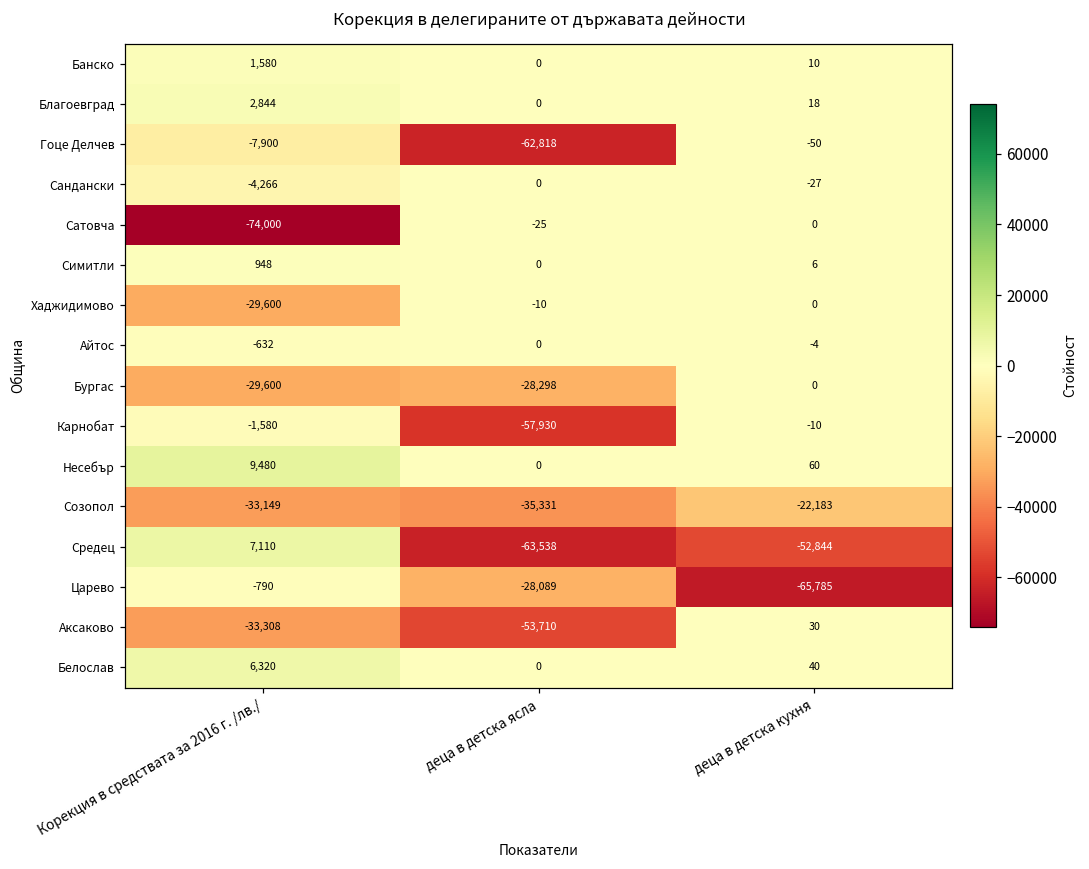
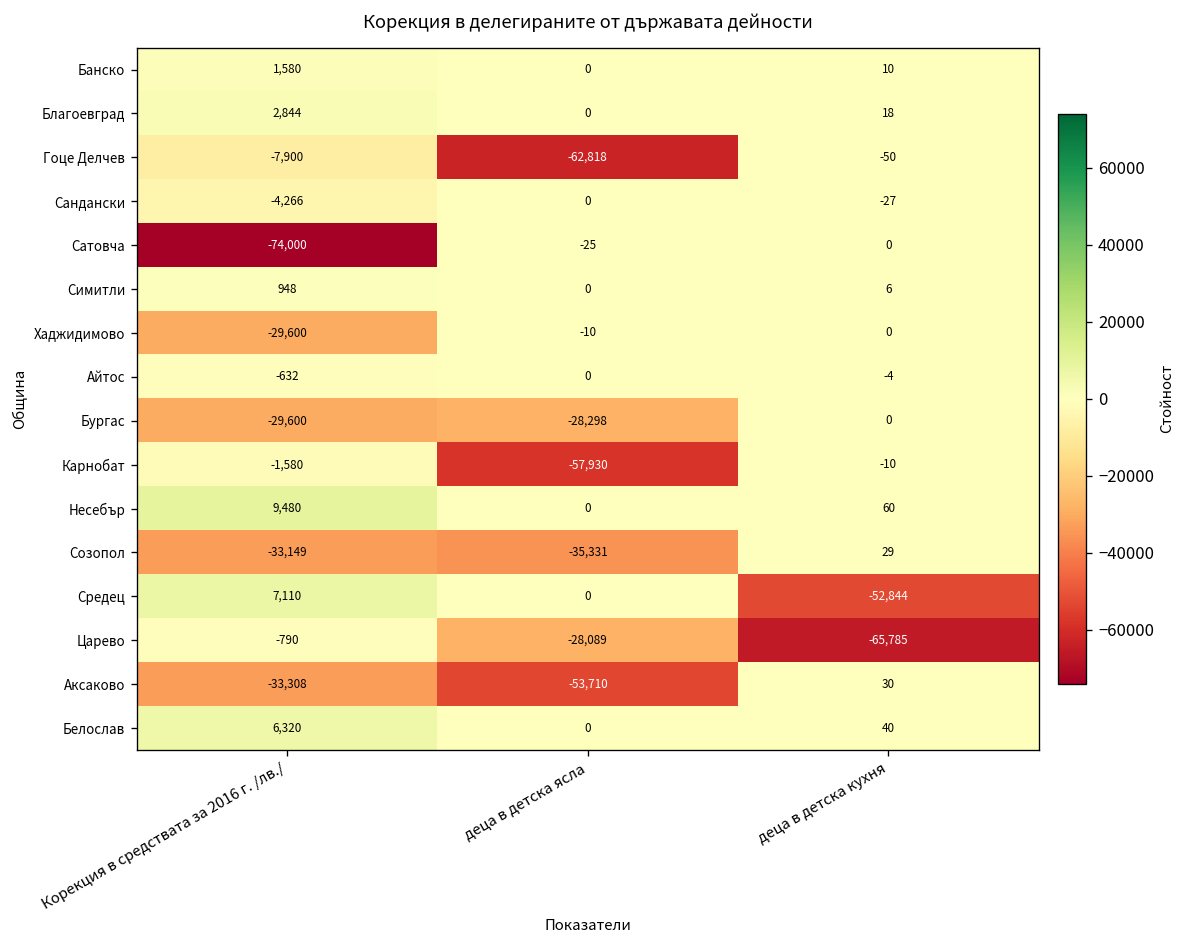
  {
    "Банско": {
      "Корекция в средствата за 2016 г. /лв./": "1,580",
      "деца в детска ясла": "0",
      "деца в детска кухня": "10"
    },
    "Благоевград": {
      "Корекция в средствата за 2016 г. /лв./": "2,844",
      "деца в детска ясла": "0",
      "деца в детска кухня": "18"
    },
    "Гоце Делчев": {
      "Корекция в средствата за 2016 г. /лв./": "-7,900",
      "деца в детска ясла": "-62,818",
      "деца в детска кухня": "-50"
    },
    "Сандански": {
      "Корекция в средствата за 2016 г. /лв./": "-4,266",
      "деца в детска ясла": "0",
      "деца в детска кухня": "-27"
    },
    "Сатовча": {
      "Корекция в средствата за 2016 г. /лв./": "-74,000",
      "деца в детска ясла": "-25",
      "деца в детска кухня": "0"
    },
    "Симитли": {
      "Корекция в средствата за 2016 г. /лв./": "948",
      "деца в детска ясла": "0",
      "деца в детска кухня": "6"
    },
    "Хаджидимово": {
      "Корекция в средствата за 2016 г. /лв./": "-29,600",
      "деца в детска ясла": "-10",
      "деца в детска кухня": "0"
    },
    "Айтос": {
      "Корекция в средствата за 2016 г. /лв./": "-632",
      "деца в детска ясла": "0",
      "деца в детска кухня": "-4"
    },
    "Бургас": {
      "Корекция в средствата за 2016 г. /лв./": "-29,600",
      "деца в детска ясла": "-28,298",
      "деца в детска кухня": "0"
    },
    "Карнобат": {
      "Корекция в средствата за 2016 г. /лв./": "-1,580",
      "деца в детска ясла": "-57,930",
      "деца в детска кухня": "-10"
    },
    "Несебър": {
      "Корекция в средствата за 2016 г. /лв./": "9,480",
      "деца в детска ясла": "0",
      "деца в детска кухня": "60"
    },
    "Созопол": {
      "Корекция в средствата за 2016 г. /лв./": "-33,149",
      "деца в детска ясла": "-35,331",
-     "деца в детска кухня": "-22,183"
+     "деца в детска кухня": "29"
    },
    "Средец": {
      "Корекция в средствата за 2016 г. /лв./": "7,110",
-     "деца в детска ясла": "-63,538",
+     "деца в детска ясла": "0",
      "деца в детска кухня": "-52,844"
    },
    "Царево": {
      "Корекция в средствата за 2016 г. /лв./": "-790",
      "деца в детска ясла": "-28,089",
      "деца в детска кухня": "-65,785"
    },
    "Аксаково": {
      "Корекция в средствата за 2016 г. /лв./": "-33,308",
      "деца в детска ясла": "-53,710",
      "деца в детска кухня": "30"
    },
    "Белослав": {
      "Корекция в средствата за 2016 г. /лв./": "6,320",
      "деца в детска ясла": "0",
      "деца в детска кухня": "40"
    }
  }
